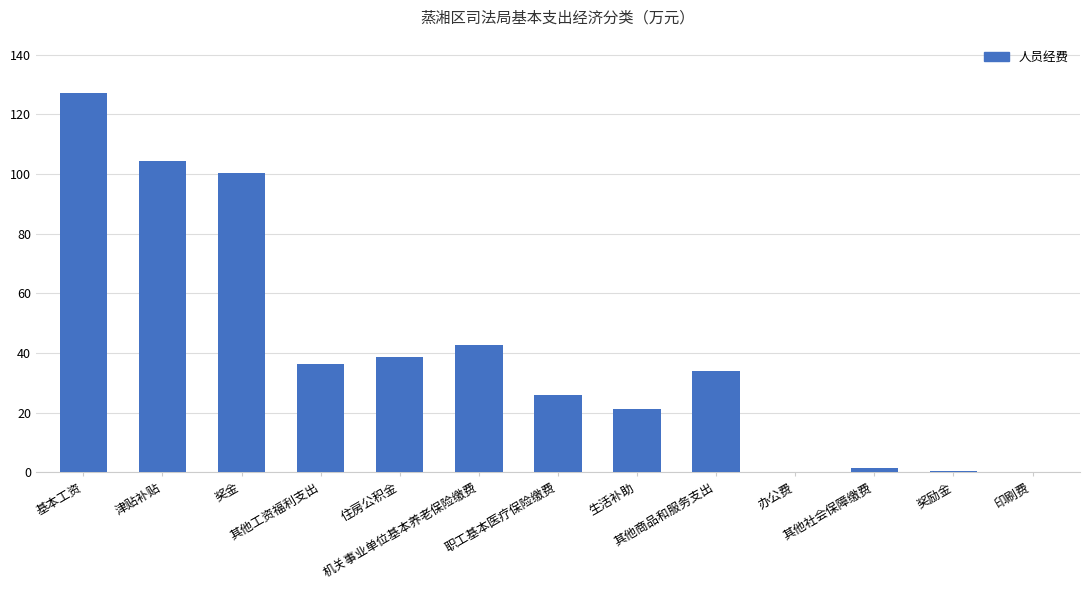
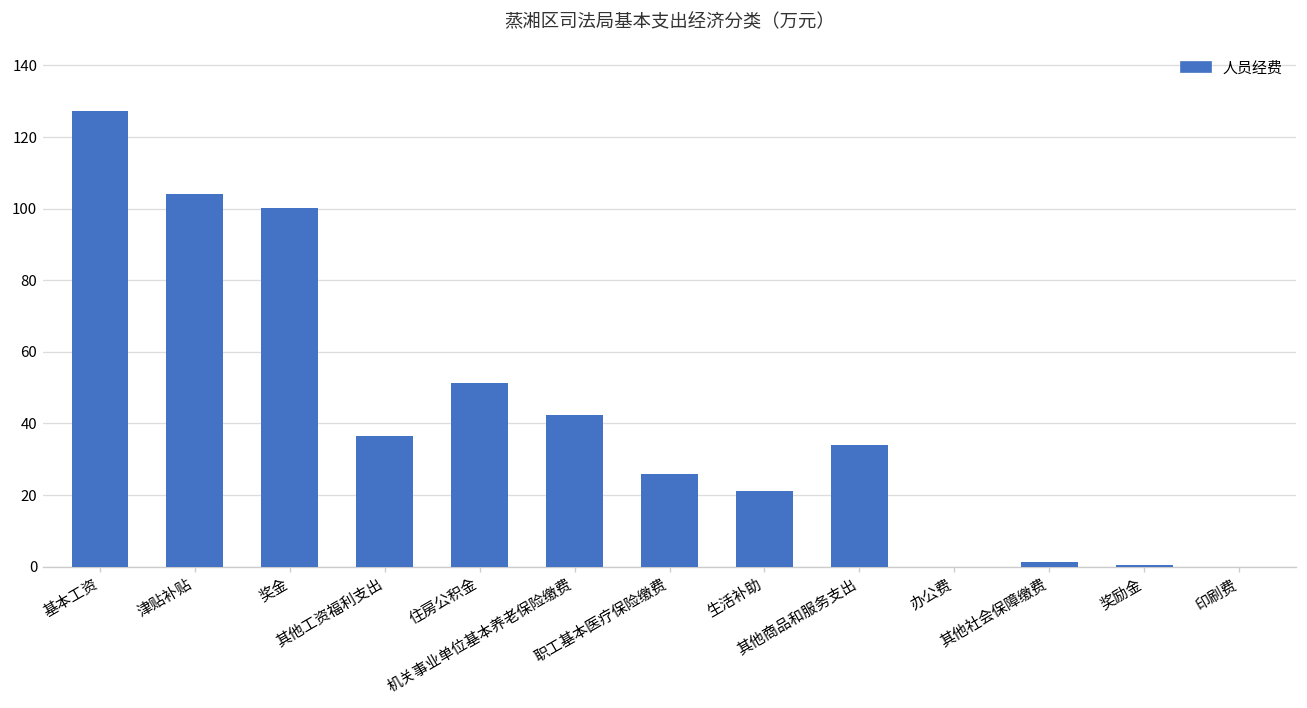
  {
    "基本工资": 127,
    "津贴补贴": 104,
    "奖金": 100,
    "其他工资福利支出": 36,
-   "住房公积金": 39,
+   "住房公积金": 51,
    "机关事业单位基本养老保险缴费": 42,
    "职工基本医疗保险缴费": 26,
    "生活补助": 21,
    "其他商品和服务支出": 34,
    "办公费": 0,
    "其他社会保障缴费": 1,
    "印刷费": 0
  }
